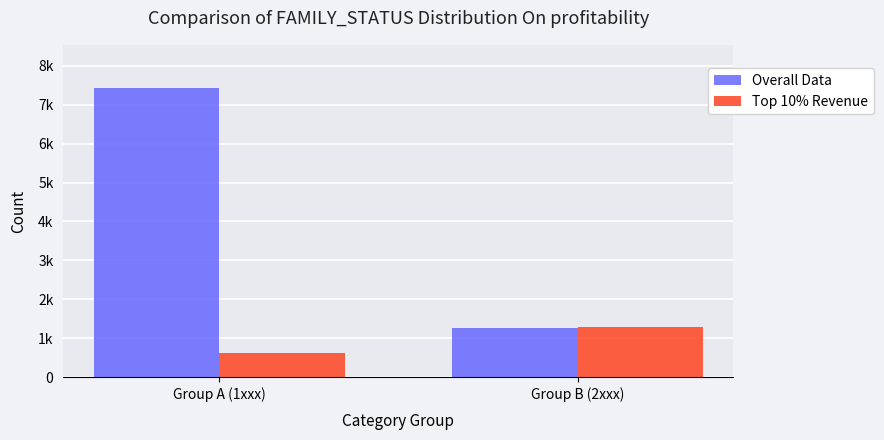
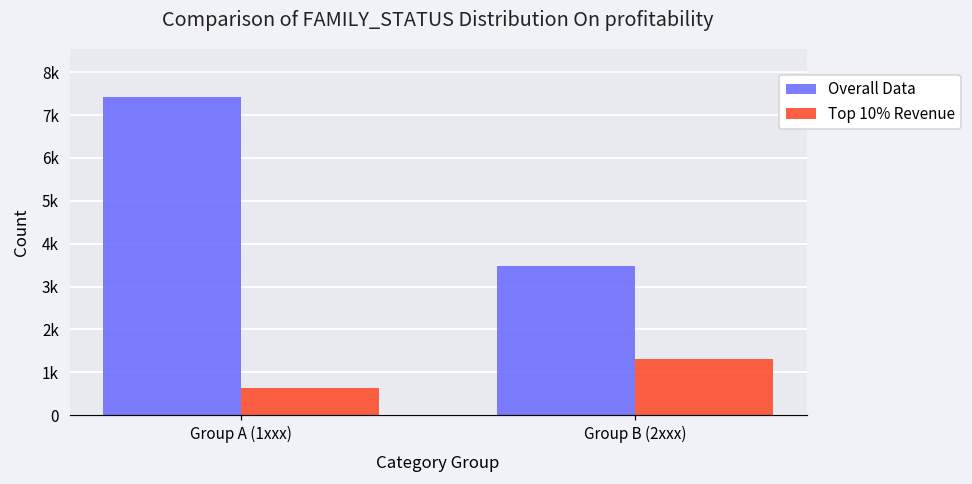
  {
    "Overall Data": {
      "Group A (1xxx)": 7400,
-     "Group B (2xxx)": 1300
+     "Group B (2xxx)": 3500
    },
    "Top 10% Revenue": {
      "Group A (1xxx)": 600,
      "Group B (2xxx)": 1300
    }
  }
